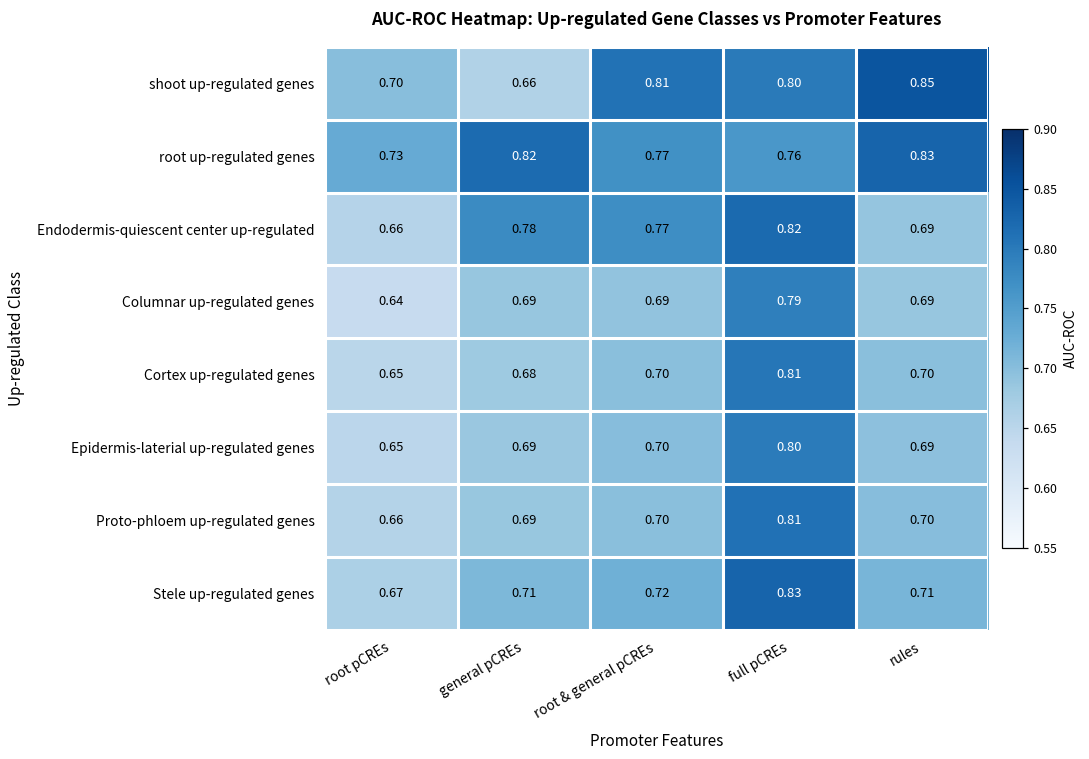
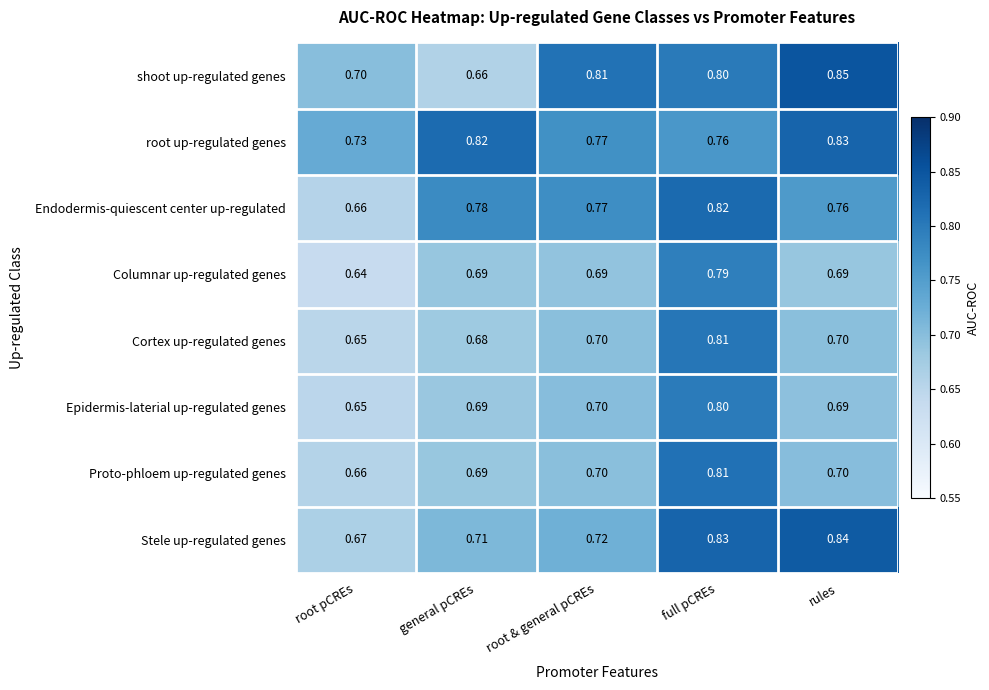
  {
    "shoot up-regulated genes": {
      "root pCREs": 0.70,
      "general pCREs": 0.66,
      "root & general pCREs": 0.81,
      "full pCREs": 0.80,
      "rules": 0.85
    },
    "root up-regulated genes": {
      "root pCREs": 0.73,
      "general pCREs": 0.82,
      "root & general pCREs": 0.77,
      "full pCREs": 0.76,
      "rules": 0.83
    },
    "Endodermis-quiescent center up-regulated": {
      "root pCREs": 0.66,
      "general pCREs": 0.78,
      "root & general pCREs": 0.77,
      "full pCREs": 0.82,
-     "rules": 0.69
+     "rules": 0.76
    },
    "Columnar up-regulated genes": {
      "root pCREs": 0.64,
      "general pCREs": 0.69,
      "root & general pCREs": 0.69,
      "full pCREs": 0.79,
      "rules": 0.69
    },
    "Cortex up-regulated genes": {
      "root pCREs": 0.65,
      "general pCREs": 0.68,
      "root & general pCREs": 0.70,
      "full pCREs": 0.81,
      "rules": 0.70
    },
    "Epidermis-laterial up-regulated genes": {
      "root pCREs": 0.65,
      "general pCREs": 0.69,
      "root & general pCREs": 0.70,
      "full pCREs": 0.80,
      "rules": 0.69
    },
    "Proto-phloem up-regulated genes": {
      "root pCREs": 0.66,
      "general pCREs": 0.69,
      "root & general pCREs": 0.70,
      "full pCREs": 0.81,
      "rules": 0.70
    },
    "Stele up-regulated genes": {
      "root pCREs": 0.67,
      "general pCREs": 0.71,
      "root & general pCREs": 0.72,
      "full pCREs": 0.83,
-     "rules": 0.71
+     "rules": 0.84
    }
  }
